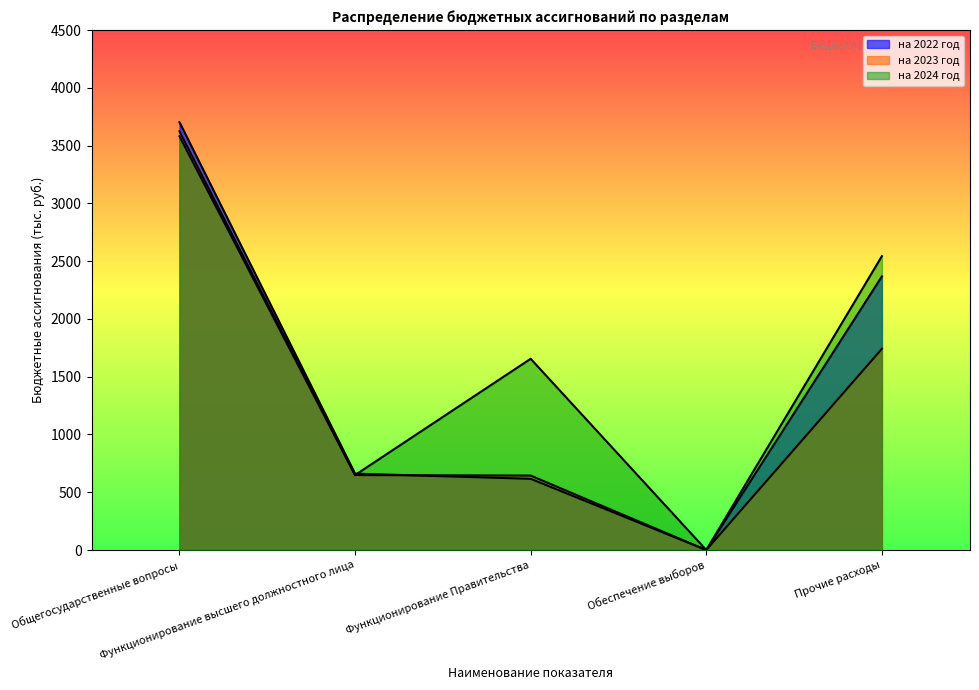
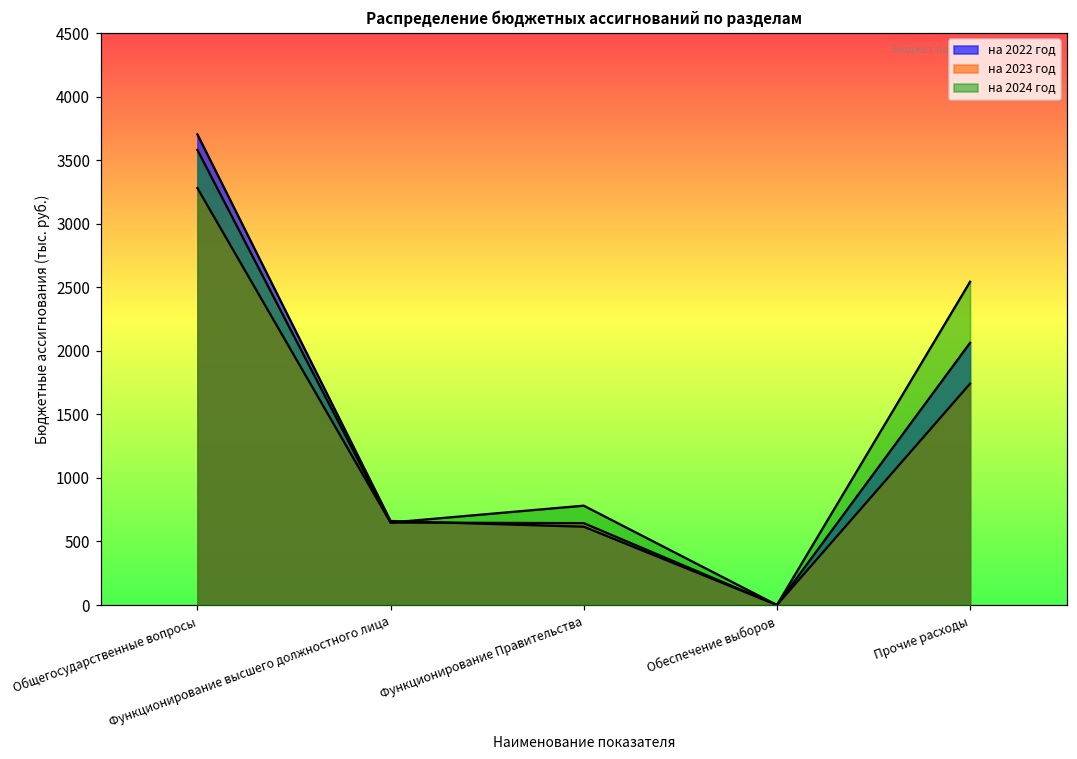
  {
    "на 2022 год": {
      "Общегосударственные вопросы": 3700,
      "Функционирование Правительства": 620,
-     "Прочие расходы": 2370
+     "Прочие расходы": 2060
    },
    "на 2023 год": {
-     "Общегосударственные вопросы": 3620,
+     "Общегосударственные вопросы": 3280,
      "Функционирование Правительства": 640,
      "Прочие расходы": 1740
    },
    "на 2024 год": {
      "Общегосударственные вопросы": 3580,
-     "Функционирование Правительства": 1660,
+     "Функционирование Правительства": 780,
      "Прочие расходы": 2540
    }
  }
